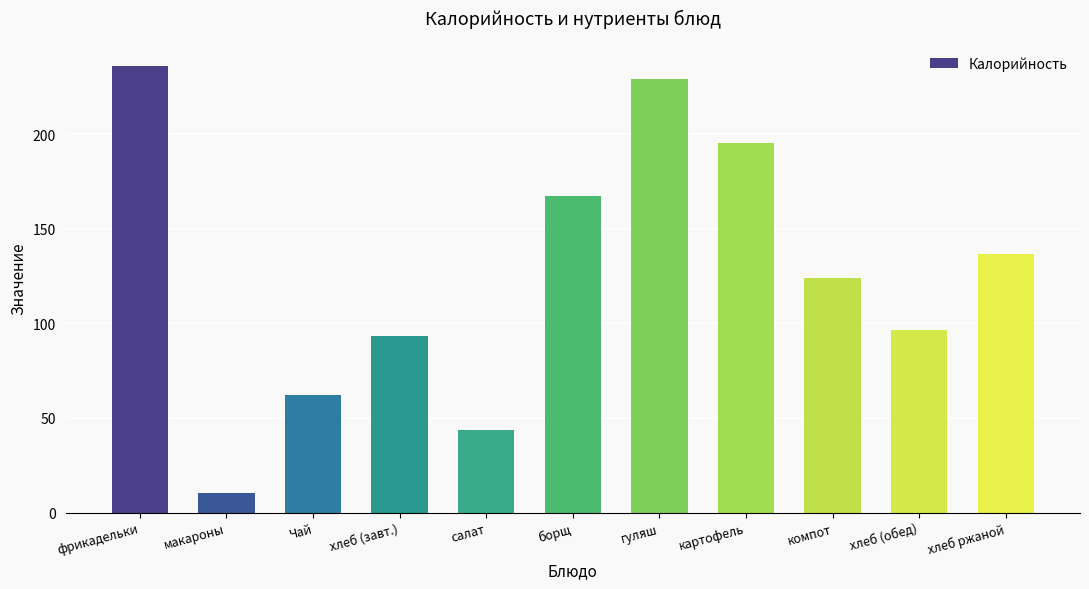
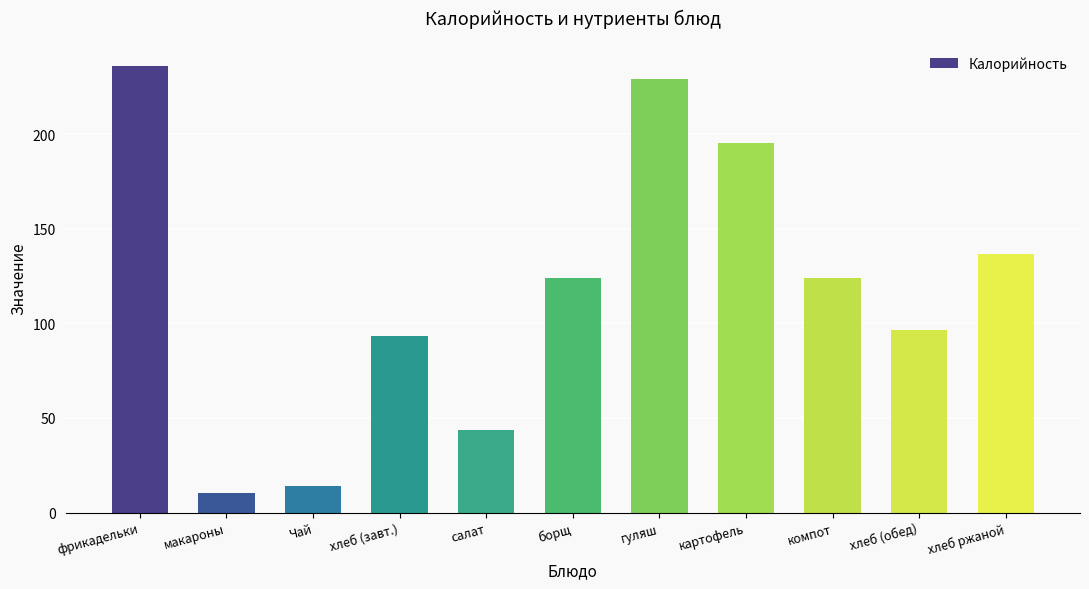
  {
    "фрикадельки": 236,
    "макароны": 10,
-   "Чай": 62,
+   "Чай": 14,
    "хлеб (завт.)": 93,
    "салат": 44,
-   "борщ": 168,
+   "борщ": 124,
    "гуляш": 229,
    "картофель": 195,
    "компот": 124,
    "хлеб (обед)": 97,
    "хлеб ржаной": 137
  }
